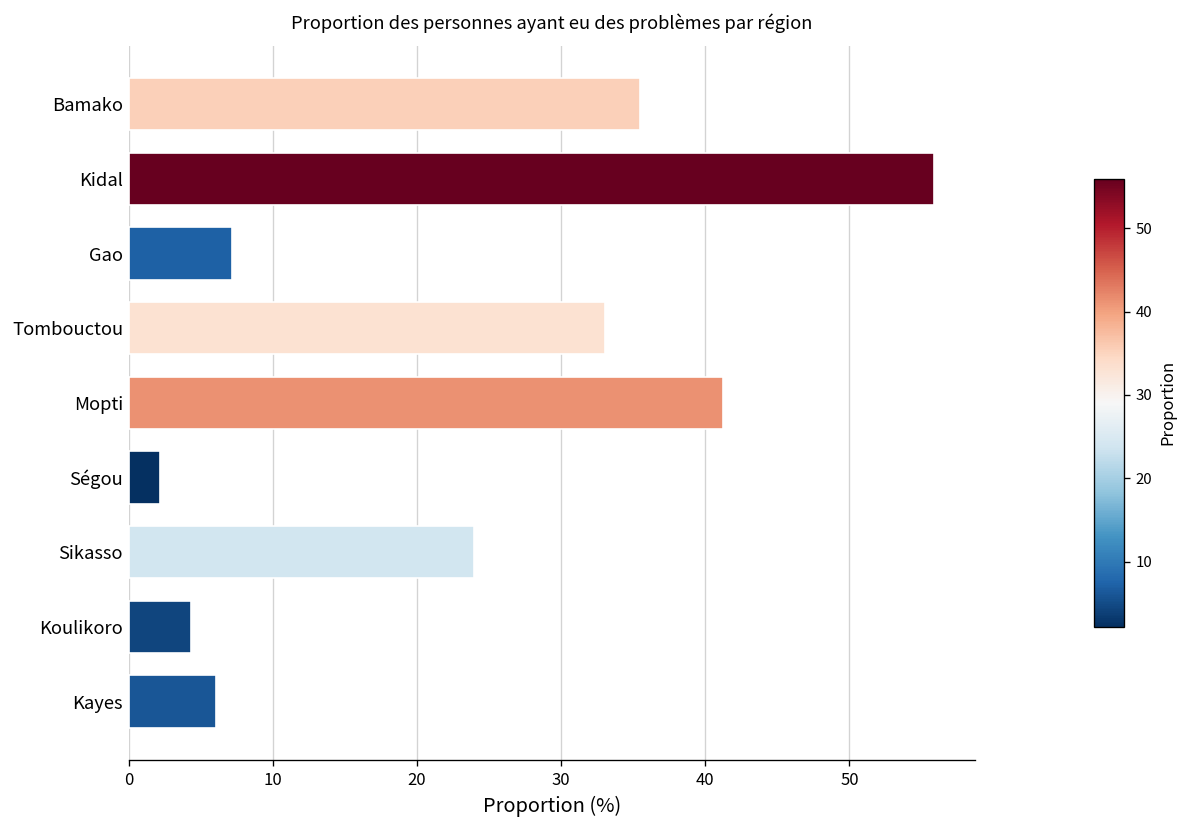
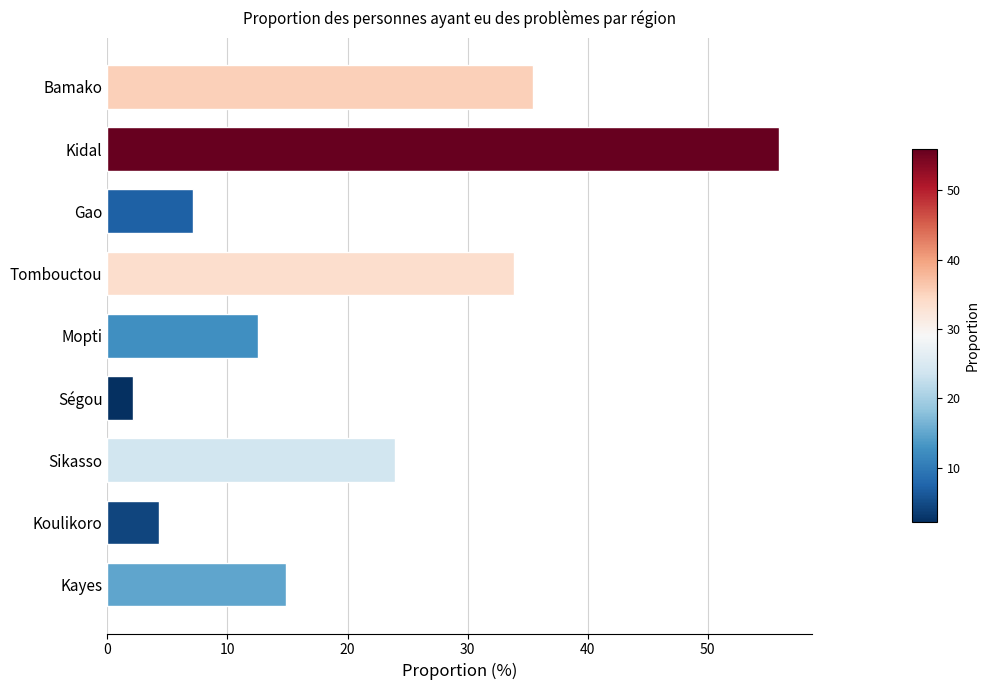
  {
    "Bamako": 35.5,
    "Kidal": 55.9,
    "Gao": 7.2,
-   "Tombouctou": 33.0,
-   "Mopti": 41.3,
+   "Tombouctou": 33.8,
+   "Mopti": 12.5,
    "Ségou": 2.2,
    "Sikasso": 24.0,
    "Koulikoro": 4.3,
-   "Kayes": 6.1
+   "Kayes": 14.9
  }
